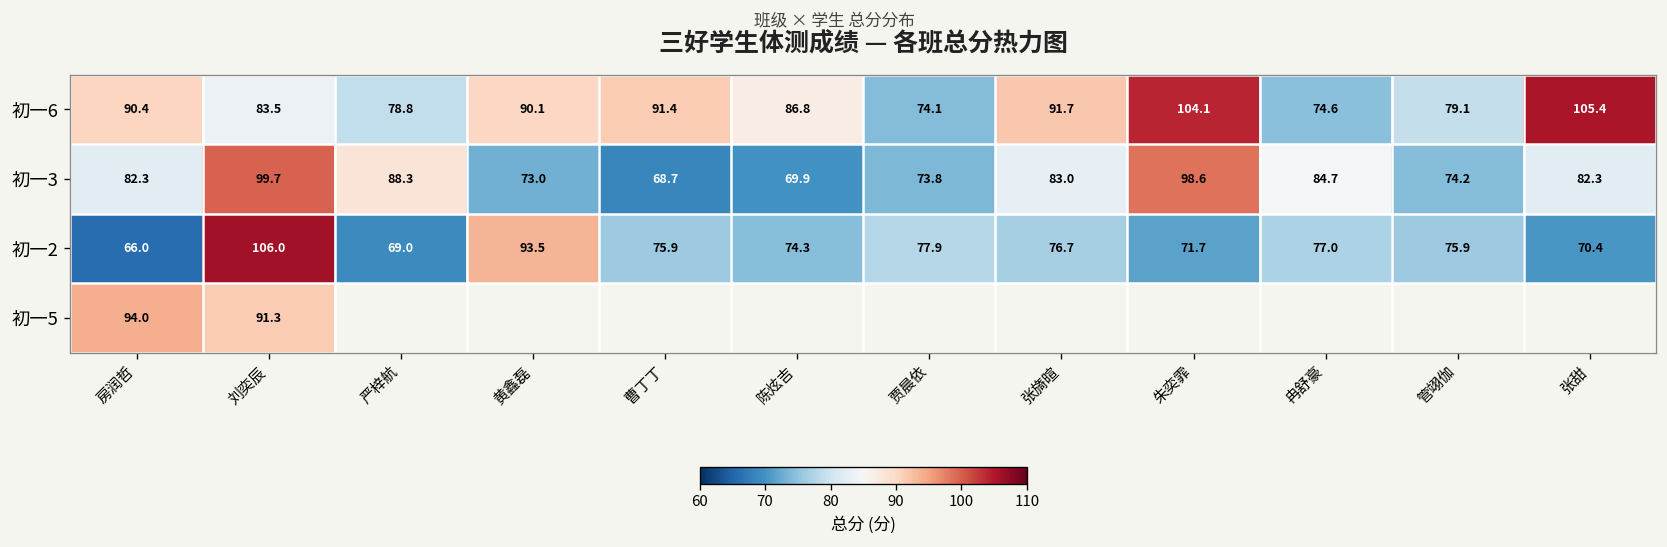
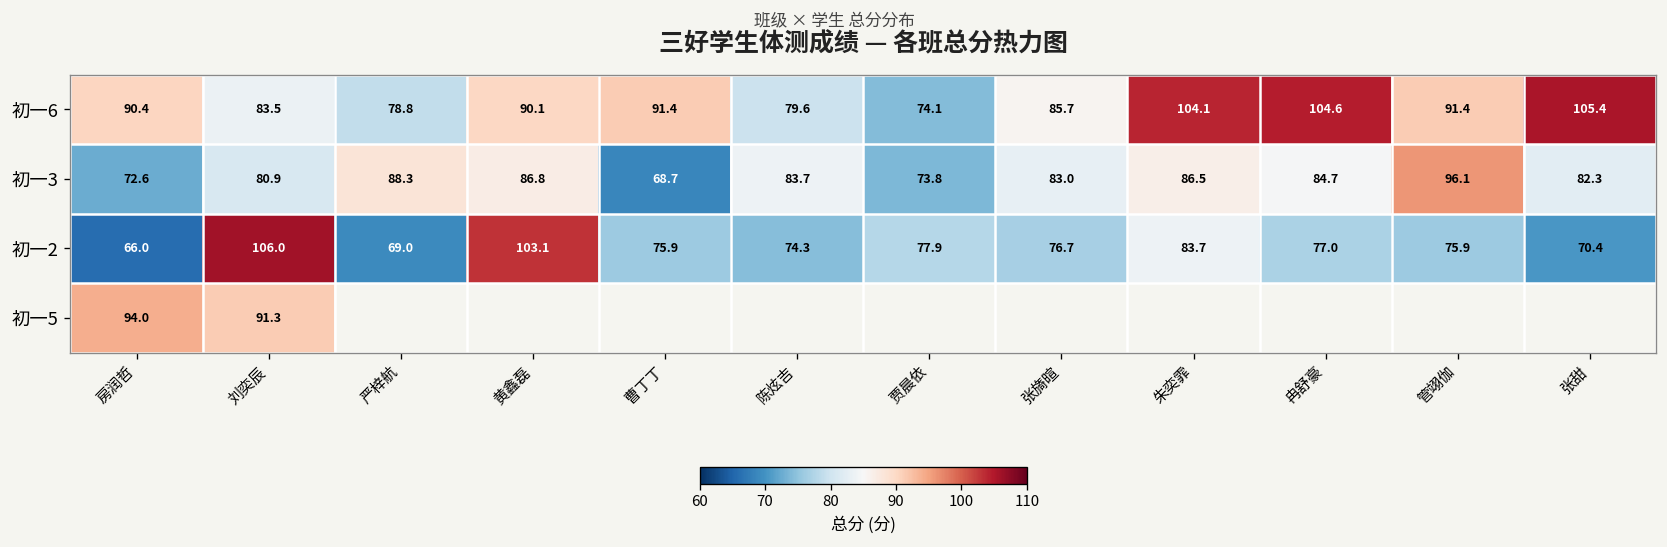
  {
    "初一6": {
      "房润哲": 90.4,
      "刘奕辰": 83.5,
      "严梓航": 78.8,
      "黄鑫磊": 90.1,
      "曹丁丁": 91.4,
-     "陈炫吉": 86.8,
+     "陈炫吉": 79.6,
      "贾晨依": 74.1,
-     "张旖暄": 91.7,
+     "张旖暄": 85.7,
      "朱奕霏": 104.1,
-     "冉舒豪": 74.6,
-     "管翊伽": 79.1,
+     "冉舒豪": 104.6,
+     "管翊伽": 91.4,
      "张甜": 105.4
    },
    "初一3": {
-     "房润哲": 82.3,
-     "刘奕辰": 99.7,
+     "房润哲": 72.6,
+     "刘奕辰": 80.9,
      "严梓航": 88.3,
-     "黄鑫磊": 73.0,
+     "黄鑫磊": 86.8,
      "曹丁丁": 68.7,
-     "陈炫吉": 69.9,
+     "陈炫吉": 83.7,
      "贾晨依": 73.8,
      "张旖暄": 83.0,
-     "朱奕霏": 98.6,
+     "朱奕霏": 86.5,
      "冉舒豪": 84.7,
-     "管翊伽": 74.2,
+     "管翊伽": 96.1,
      "张甜": 82.3
    },
    "初一2": {
      "房润哲": 66.0,
      "刘奕辰": 106.0,
      "严梓航": 69.0,
-     "黄鑫磊": 93.5,
+     "黄鑫磊": 103.1,
      "曹丁丁": 75.9,
      "陈炫吉": 74.3,
      "贾晨依": 77.9,
      "张旖暄": 76.7,
-     "朱奕霏": 71.7,
+     "朱奕霏": 83.7,
      "冉舒豪": 77.0,
      "管翊伽": 75.9,
      "张甜": 70.4
    },
    "初一5": {
      "房润哲": 94.0,
      "刘奕辰": 91.3
    }
  }
